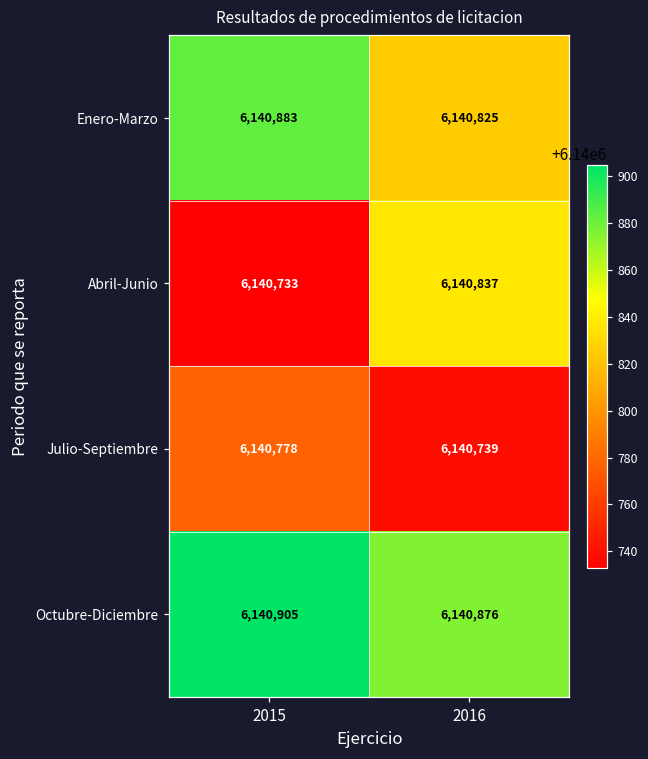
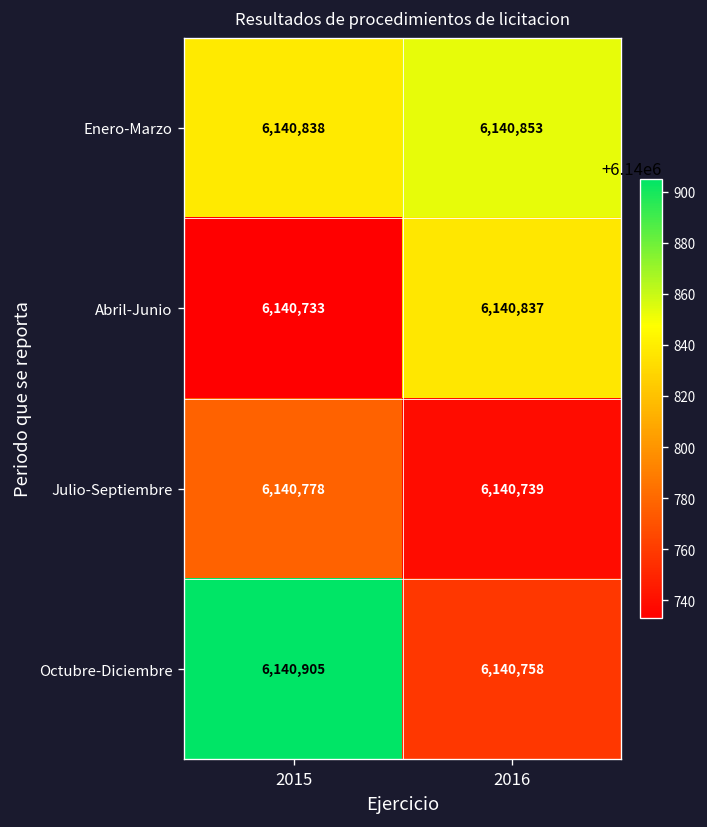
  {
    "Enero-Marzo": {
-     "2015": "6,140,883",
-     "2016": "6,140,825"
+     "2015": "6,140,838",
+     "2016": "6,140,853"
    },
    "Abril-Junio": {
      "2015": "6,140,733",
      "2016": "6,140,837"
    },
    "Julio-Septiembre": {
      "2015": "6,140,778",
      "2016": "6,140,739"
    },
    "Octubre-Diciembre": {
      "2015": "6,140,905",
-     "2016": "6,140,876"
+     "2016": "6,140,758"
    }
  }
